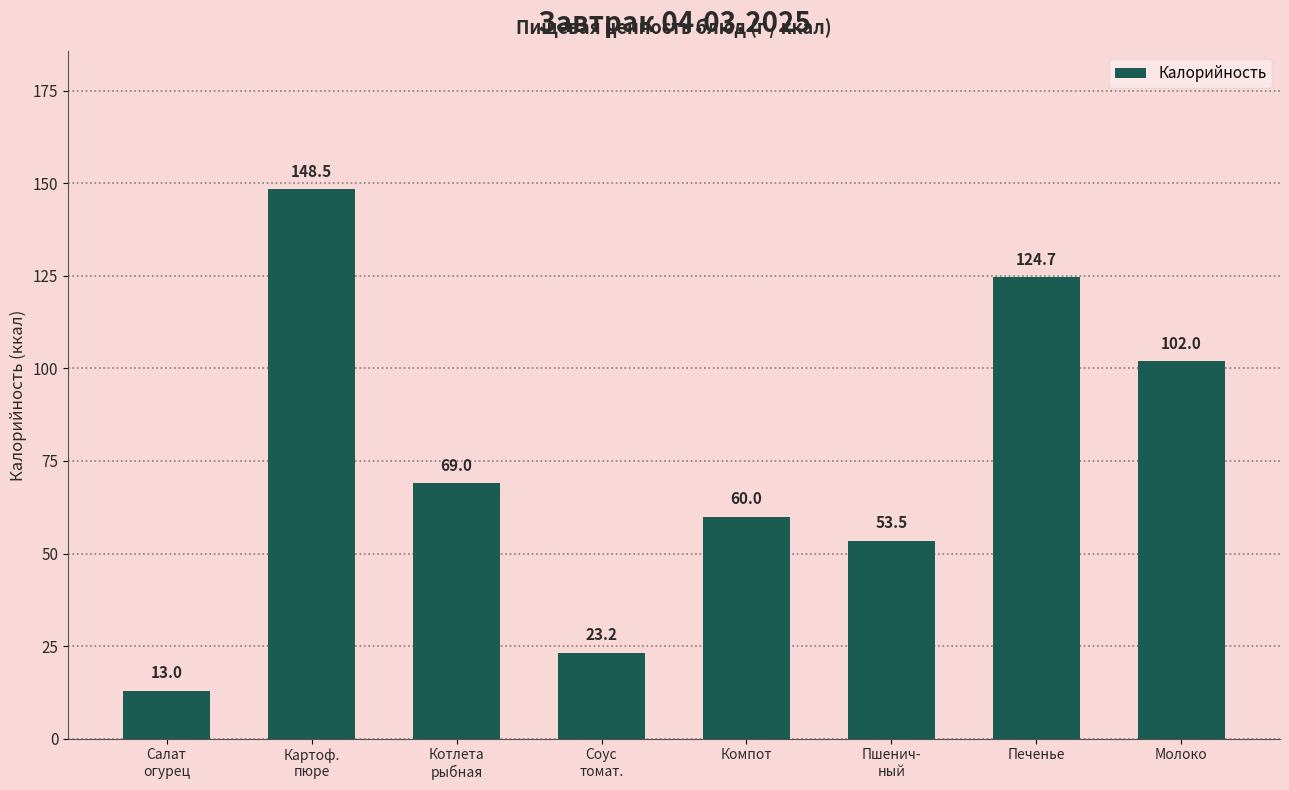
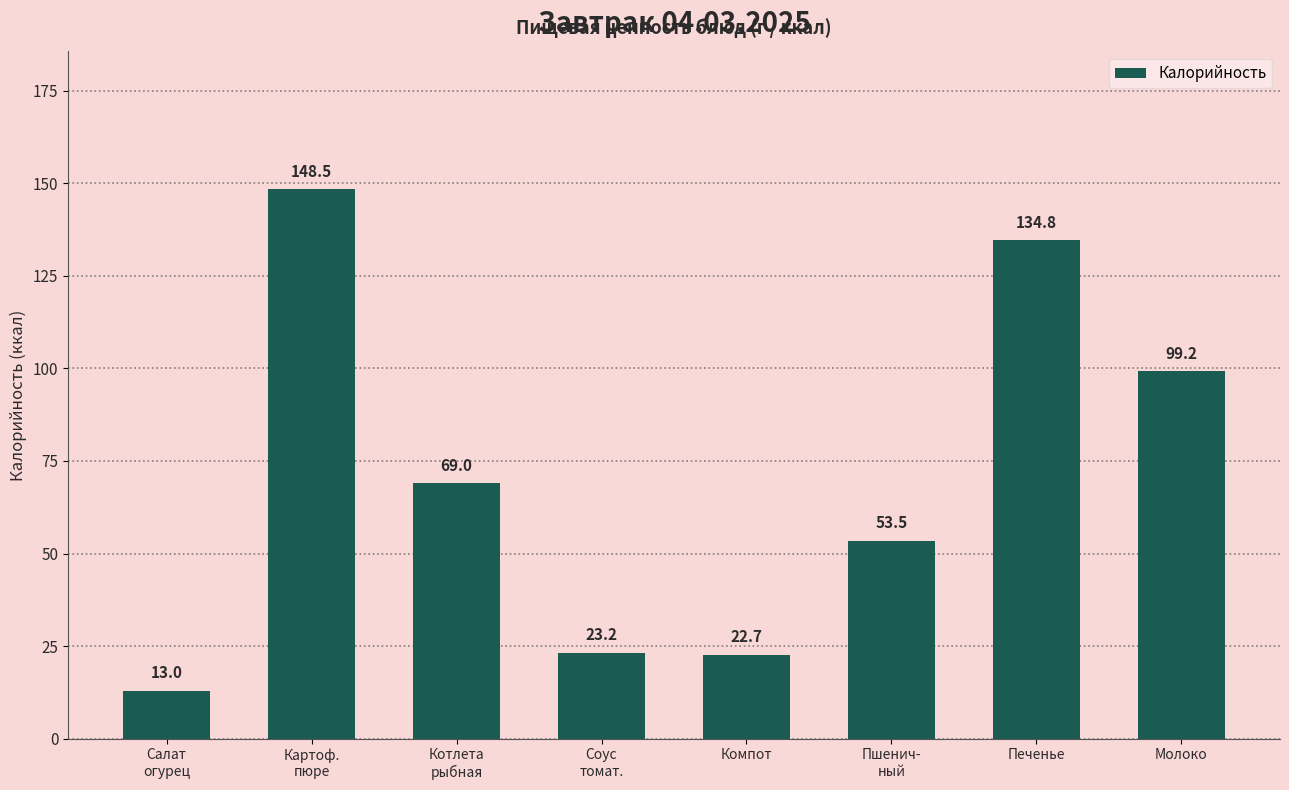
  {
    "Салат огурец": 13.0,
    "Картоф. пюре": 148.5,
    "Котлета рыбная": 69.0,
    "Соус томат.": 23.2,
-   "Компот": 60.0,
+   "Компот": 22.7,
    "Пшенич- ный": 53.5,
-   "Печенье": 124.7,
-   "Молоко": 102.0
+   "Печенье": 134.8,
+   "Молоко": 99.2
  }
